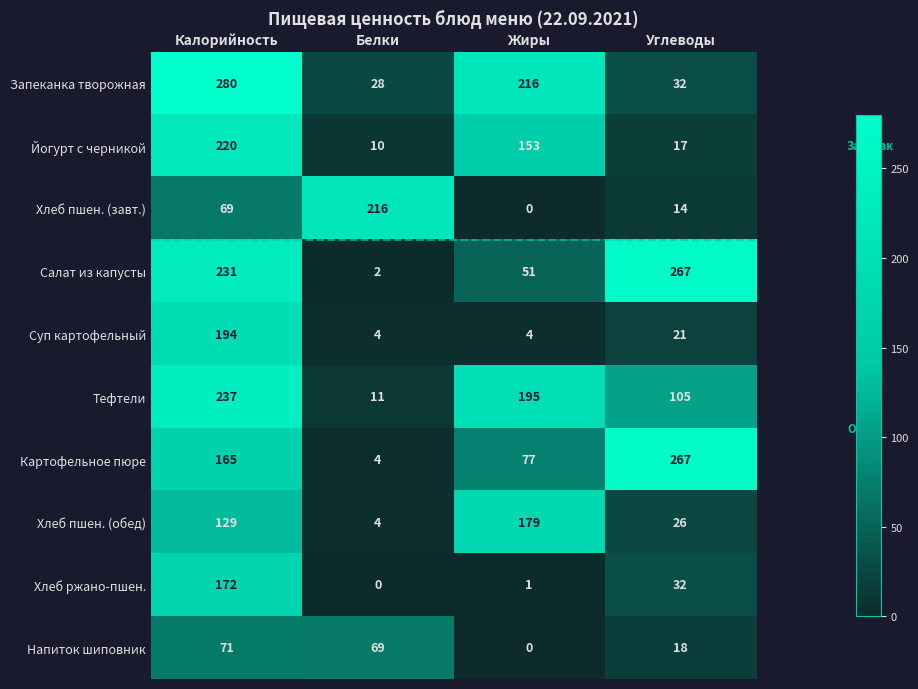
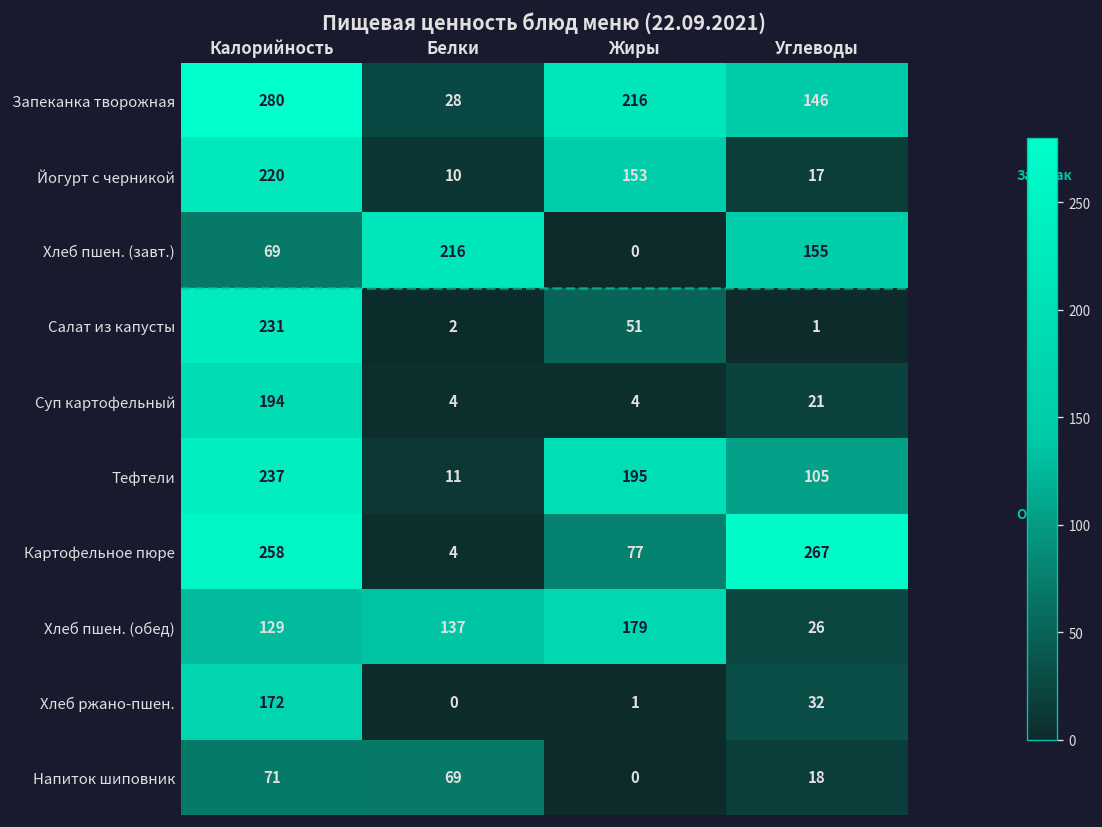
  {
    "Запеканка творожная": {
      "Калорийность": 280,
      "Белки": 28,
      "Жиры": 216,
-     "Углеводы": 32
+     "Углеводы": 146
    },
    "Йогурт с черникой": {
      "Калорийность": 220,
      "Белки": 10,
      "Жиры": 153,
      "Углеводы": 17
    },
    "Хлеб пшен. (завт.)": {
      "Калорийность": 69,
      "Белки": 216,
      "Жиры": 0,
-     "Углеводы": 14
+     "Углеводы": 155
    },
    "Салат из капусты": {
      "Калорийность": 231,
      "Белки": 2,
      "Жиры": 51,
-     "Углеводы": 267
+     "Углеводы": 1
    },
    "Суп картофельный": {
      "Калорийность": 194,
      "Белки": 4,
      "Жиры": 4,
      "Углеводы": 21
    },
    "Тефтели": {
      "Калорийность": 237,
      "Белки": 11,
      "Жиры": 195,
      "Углеводы": 105
    },
    "Картофельное пюре": {
-     "Калорийность": 165,
+     "Калорийность": 258,
      "Белки": 4,
      "Жиры": 77,
      "Углеводы": 267
    },
    "Хлеб пшен. (обед)": {
      "Калорийность": 129,
-     "Белки": 4,
+     "Белки": 137,
      "Жиры": 179,
      "Углеводы": 26
    },
    "Хлеб ржано-пшен.": {
      "Калорийность": 172,
      "Белки": 0,
      "Жиры": 1,
      "Углеводы": 32
    },
    "Напиток шиповник": {
      "Калорийность": 71,
      "Белки": 69,
      "Жиры": 0,
      "Углеводы": 18
    }
  }
